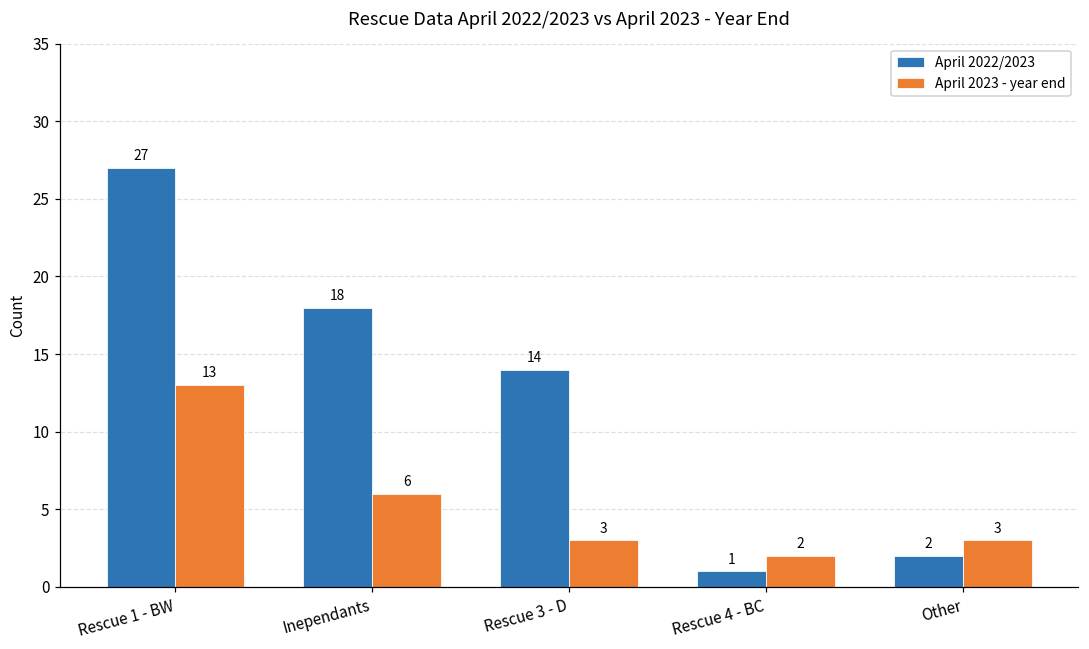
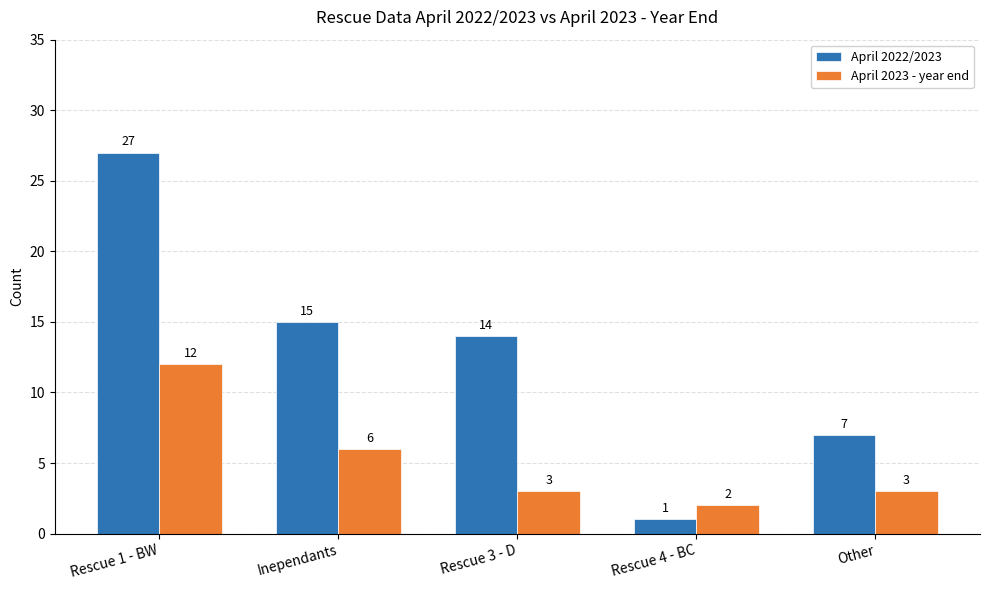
  {
    "April 2022/2023": {
      "Rescue 1 - BW": 27,
-     "Inependants": 18,
+     "Inependants": 15,
      "Rescue 3 - D": 14,
      "Rescue 4 - BC": 1,
-     "Other": 2
+     "Other": 7
    },
    "April 2023 - year end": {
-     "Rescue 1 - BW": 13,
+     "Rescue 1 - BW": 12,
      "Inependants": 6,
      "Rescue 3 - D": 3,
      "Rescue 4 - BC": 2,
      "Other": 3
    }
  }
